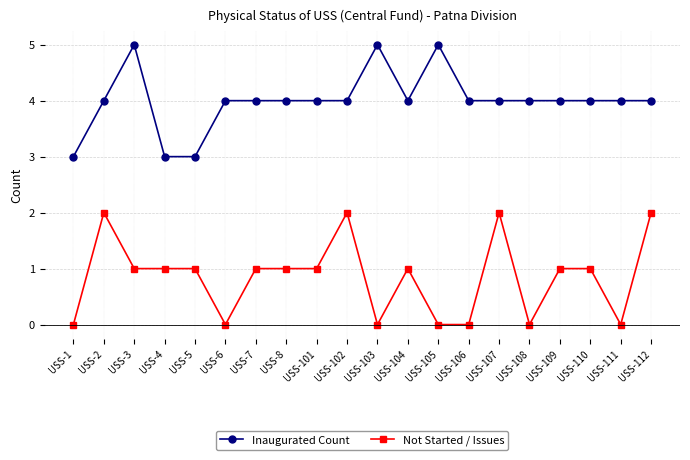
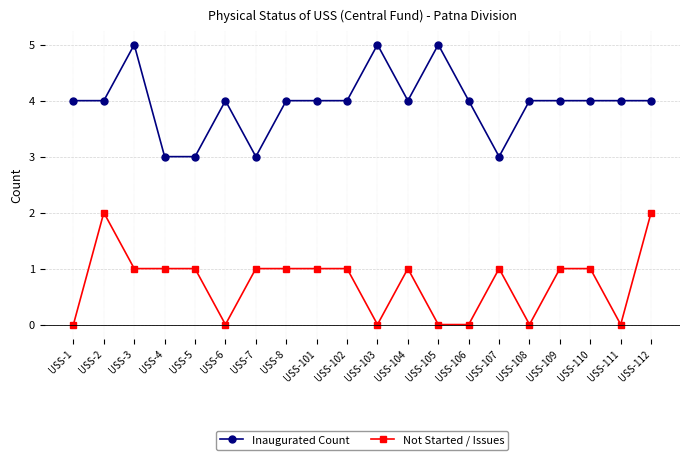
  {
    "Inaugurated Count": {
-     "USS-1": 3,
+     "USS-1": 4,
      "USS-2": 4,
      "USS-3": 5,
      "USS-4": 3,
      "USS-5": 3,
      "USS-6": 4,
-     "USS-7": 4,
+     "USS-7": 3,
      "USS-8": 4,
      "USS-101": 4,
      "USS-102": 4,
      "USS-103": 5,
      "USS-104": 4,
      "USS-105": 5,
      "USS-106": 4,
-     "USS-107": 4,
+     "USS-107": 3,
      "USS-108": 4,
      "USS-109": 4,
      "USS-110": 4,
      "USS-111": 4,
      "USS-112": 4
    },
    "Not Started / Issues": {
      "USS-1": 0,
      "USS-2": 2,
      "USS-3": 1,
      "USS-4": 1,
      "USS-5": 1,
      "USS-6": 0,
      "USS-7": 1,
      "USS-8": 1,
      "USS-101": 1,
-     "USS-102": 2,
+     "USS-102": 1,
      "USS-103": 0,
      "USS-104": 1,
      "USS-105": 0,
      "USS-106": 0,
-     "USS-107": 2,
+     "USS-107": 1,
      "USS-108": 0,
      "USS-109": 1,
      "USS-110": 1,
      "USS-111": 0,
      "USS-112": 2
    }
  }
